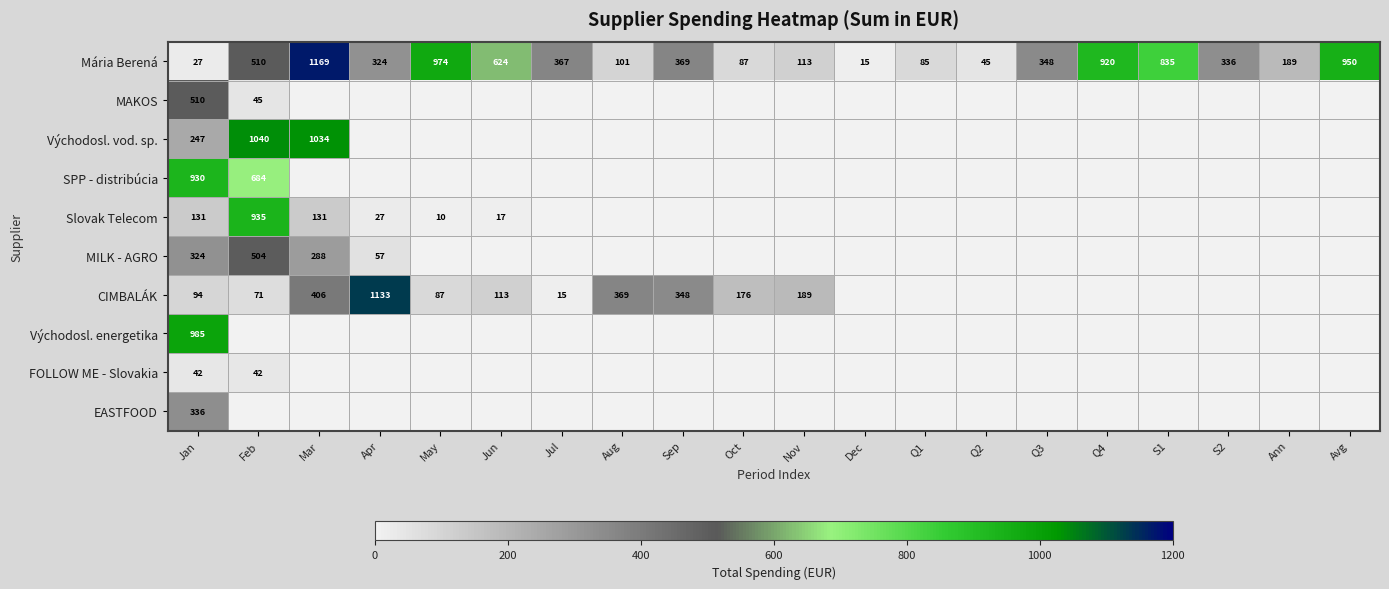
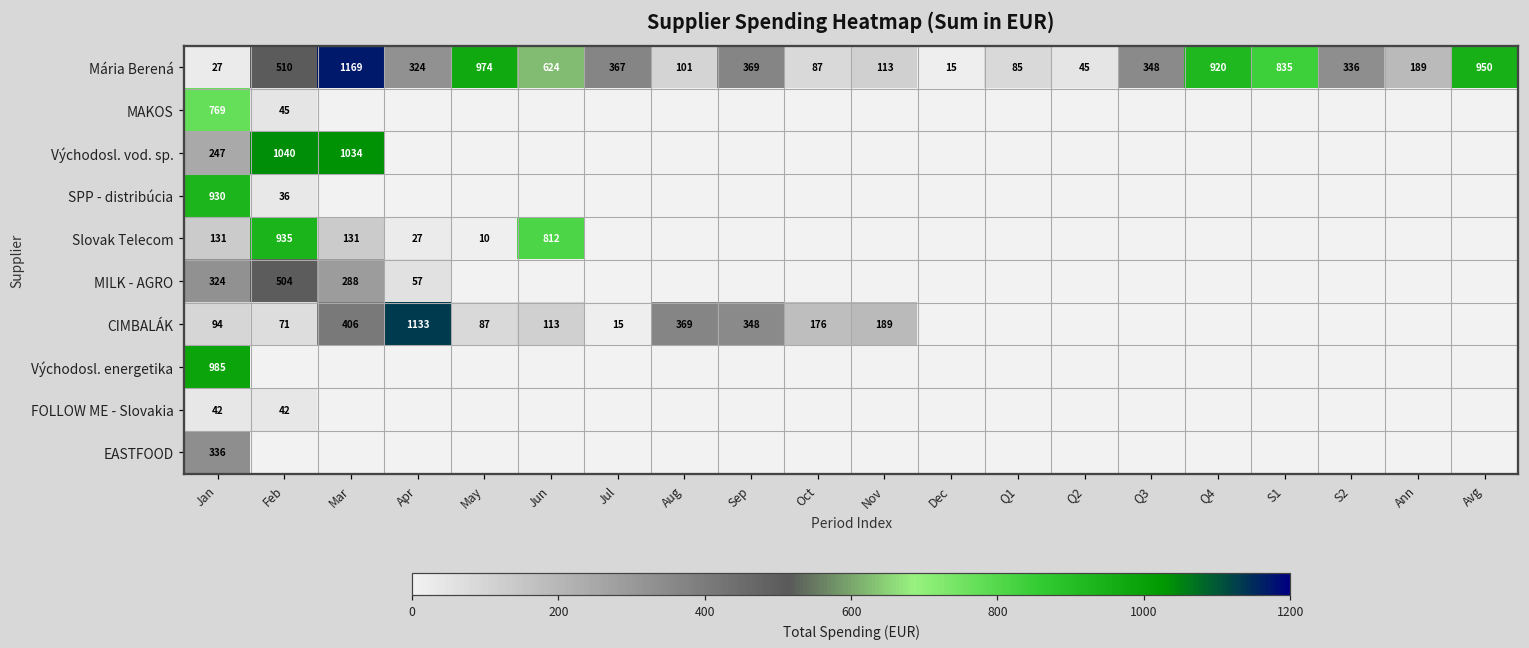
  {
    "Mária Berená": {
      "Jan": 27,
      "Feb": 510,
      "Mar": 1169,
      "Apr": 324,
      "May": 974,
      "Jun": 624,
      "Jul": 367,
      "Aug": 101,
      "Sep": 369,
      "Oct": 87,
      "Nov": 113,
      "Dec": 15,
      "Q1": 85,
      "Q2": 45,
      "Q3": 348,
      "Q4": 920,
      "S1": 835,
      "S2": 336,
      "Ann": 189,
      "Avg": 950
    },
    "MAKOS": {
-     "Jan": 510,
+     "Jan": 769,
      "Feb": 45
    },
    "Východosl. vod. sp.": {
      "Jan": 247,
      "Feb": 1040,
      "Mar": 1034
    },
    "SPP - distribúcia": {
      "Jan": 930,
-     "Feb": 684
+     "Feb": 36
    },
    "Slovak Telecom": {
      "Jan": 131,
      "Feb": 935,
      "Mar": 131,
      "Apr": 27,
      "May": 10,
-     "Jun": 17
+     "Jun": 812
    },
    "MILK - AGRO": {
      "Jan": 324,
      "Feb": 504,
      "Mar": 288,
      "Apr": 57
    },
    "CIMBALÁK": {
      "Jan": 94,
      "Feb": 71,
      "Mar": 406,
      "Apr": 1133,
      "May": 87,
      "Jun": 113,
      "Jul": 15,
      "Aug": 369,
      "Sep": 348,
      "Oct": 176,
      "Nov": 189
    },
    "Východosl. energetika": {
      "Jan": 985
    },
    "FOLLOW ME - Slovakia": {
      "Jan": 42,
      "Feb": 42
    },
    "EASTFOOD": {
      "Jan": 336
    }
  }
